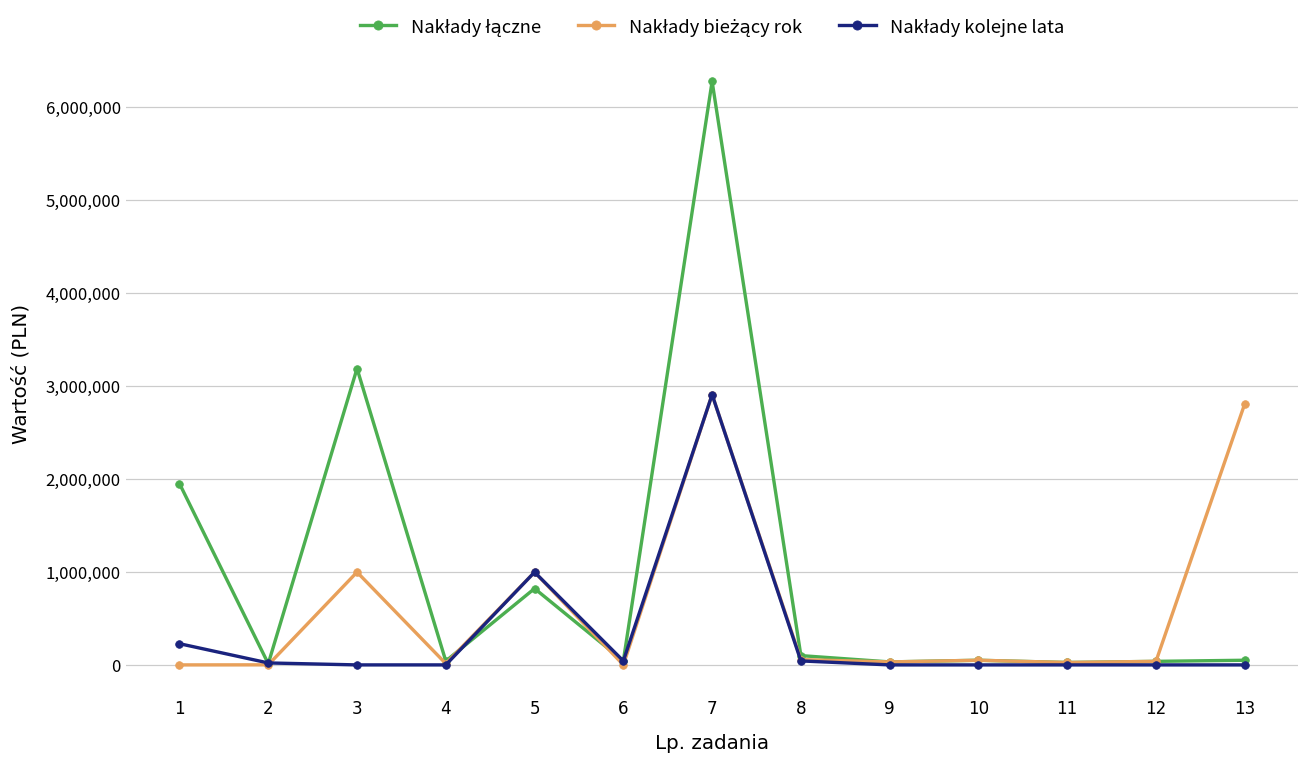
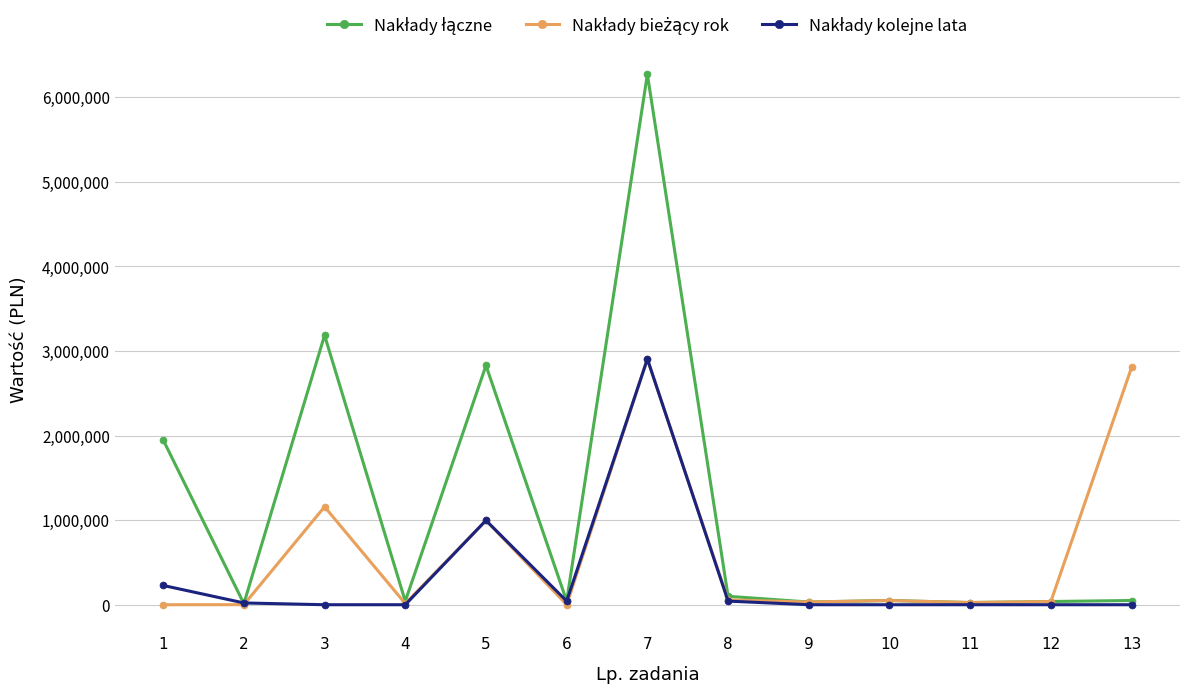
  {
    "Nakłady łączne": {
      "1": "1,900,000",
      "3": "3,200,000",
-     "5": "800,000",
+     "5": "2,800,000",
      "7": "6,300,000",
      "8": "100,000",
      "13": "100,000"
    },
    "Nakłady bieżący rok": {
      "1": "0",
-     "3": "1,000,000",
+     "3": "1,200,000",
      "6": "0",
      "13": "2,800,000"
    },
    "Nakłady kolejne lata": {
      "1": "200,000",
      "3": "0",
      "9": "0",
      "10": "0",
      "12": "0",
      "13": "0"
    }
  }
